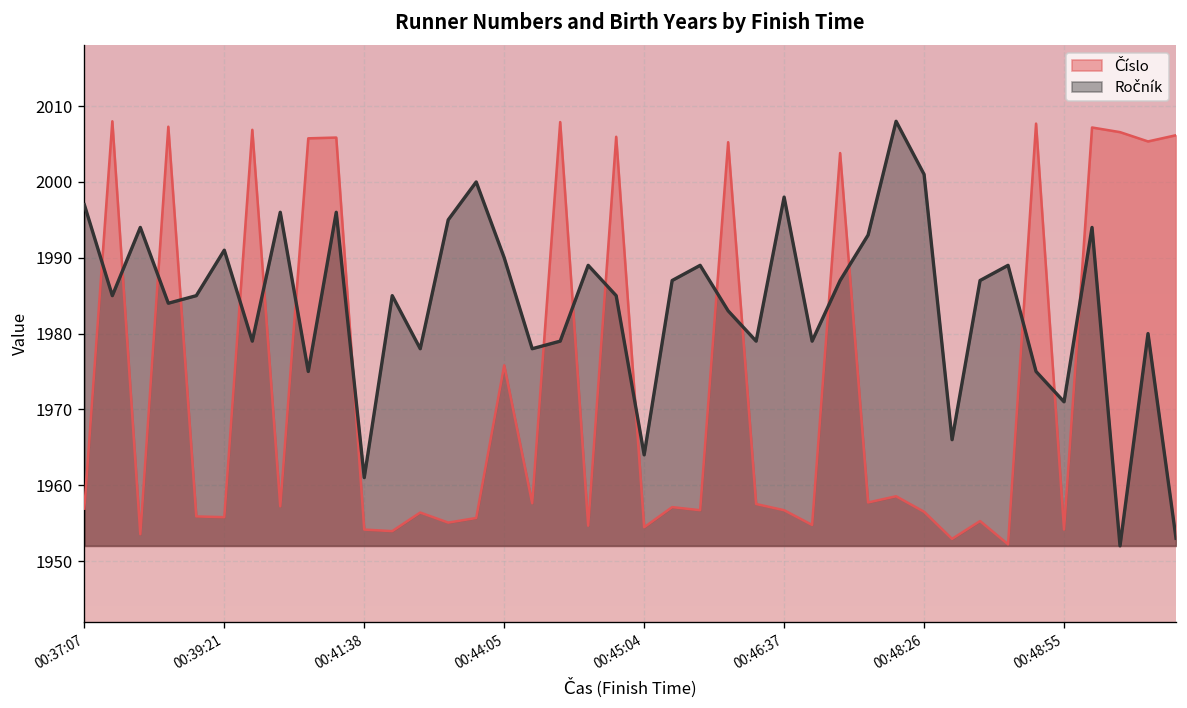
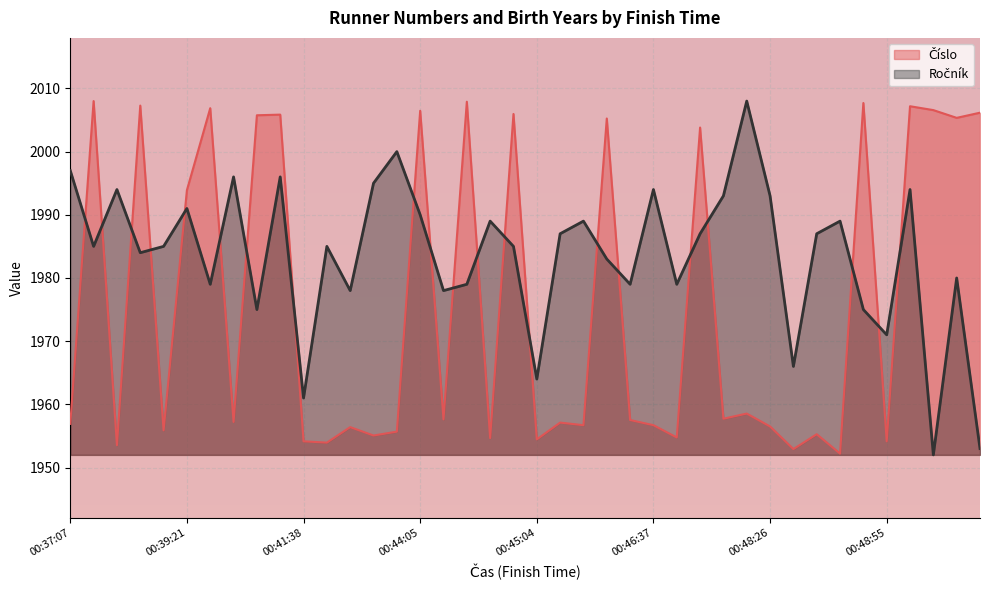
  {
    "Číslo": {
-     "00:39:21": 1956,
+     "00:39:21": 1994,
      "00:41:38": 1954,
-     "00:44:05": 1976,
+     "00:44:05": 2006,
      "00:45:04": 1954,
      "00:46:37": 1957,
      "00:48:26": 1956,
      "00:48:55": 1954
    },
    "Ročník": {
      "00:39:21": 1991,
      "00:41:38": 1961,
      "00:44:05": 1990,
      "00:45:04": 1964,
-     "00:46:37": 1998,
-     "00:48:26": 2001,
+     "00:46:37": 1994,
+     "00:48:26": 1993,
      "00:48:55": 1971
    }
  }
